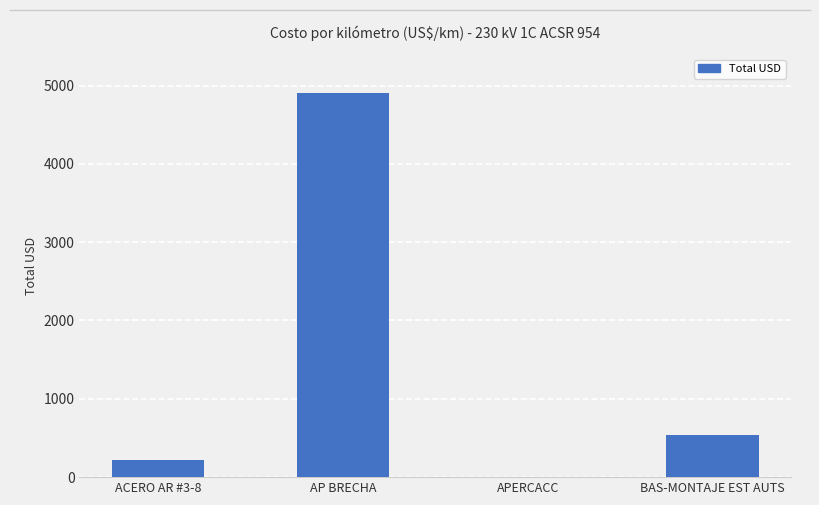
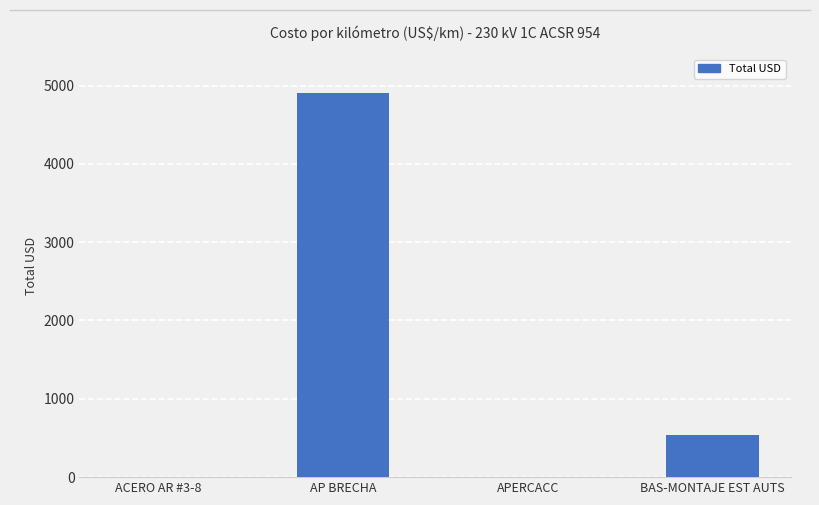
  {
-   "ACERO AR #3-8": 200,
+   "ACERO AR #3-8": 0,
    "AP BRECHA": 4900,
    "BAS-MONTAJE EST AUTS": 500
  }
